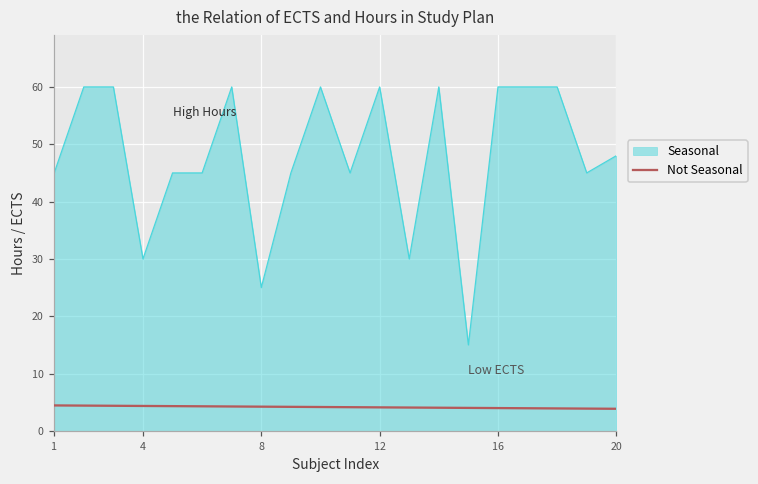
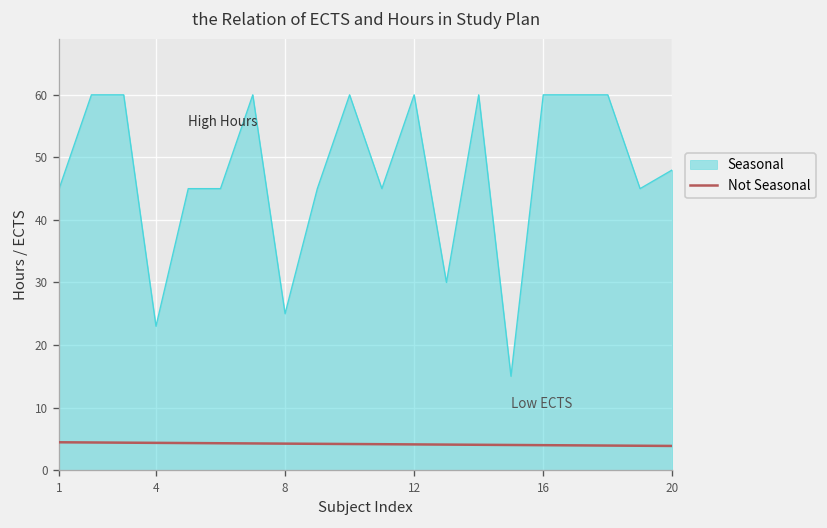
  {
    "Seasonal": {
      "1": 45,
-     "4": 30,
+     "4": 23,
      "8": 25,
      "12": 60,
      "16": 60,
      "20": 48
    },
    "Not Seasonal": {
      "1": 4,
      "4": 4,
      "8": 4,
      "12": 4,
      "16": 4,
      "20": 4
    }
  }
